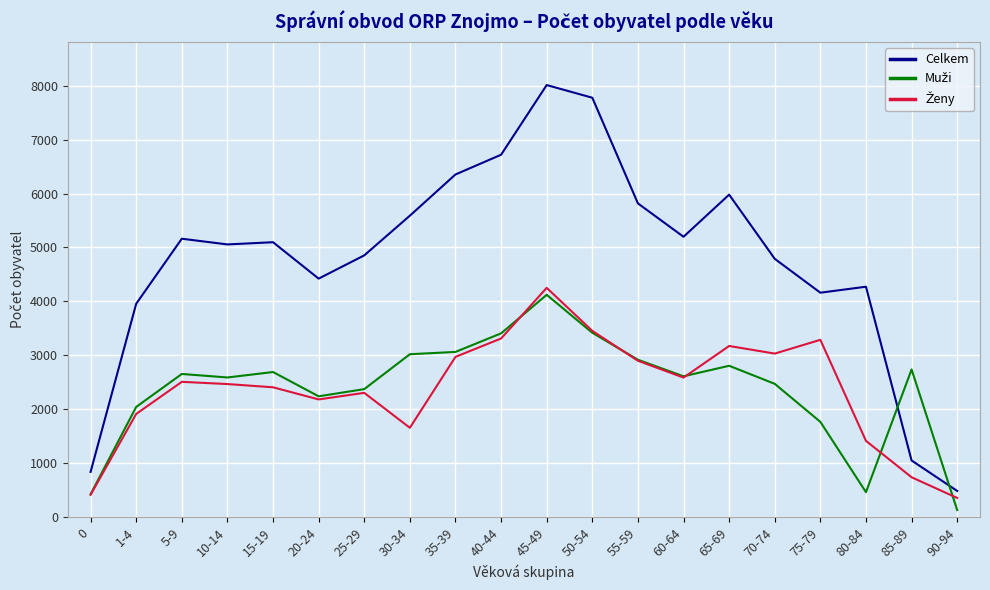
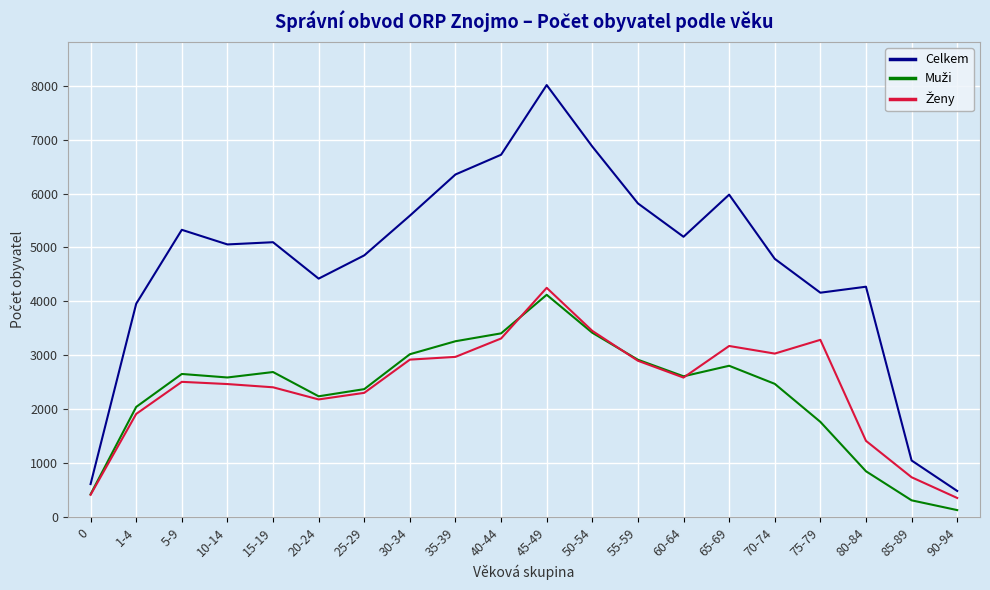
  {
    "Celkem": {
-     "0": 800,
+     "0": 600,
      "1-4": 4000,
-     "5-9": 5200,
+     "5-9": 5300,
      "10-14": 5100,
      "15-19": 5100,
      "20-24": 4400,
      "25-29": 4900,
      "30-34": 5600,
      "35-39": 6400,
      "40-44": 6700,
      "45-49": 8000,
-     "50-54": 7800,
+     "50-54": 6900,
      "55-59": 5800,
      "60-64": 5200,
      "65-69": 6000,
      "70-74": 4800,
      "75-79": 4200,
      "80-84": 4300,
      "85-89": 1100,
      "90-94": 500
    },
    "Muži": {
      "1-4": 2000,
      "5-9": 2700,
      "10-14": 2600,
      "15-19": 2700,
      "20-24": 2200,
      "25-29": 2400,
      "30-34": 3000,
-     "35-39": 3100,
+     "35-39": 3300,
      "40-44": 3400,
      "45-49": 4100,
      "65-69": 2800,
      "70-74": 2500,
      "75-79": 1800,
-     "80-84": 500,
-     "85-89": 2700,
+     "80-84": 900,
+     "85-89": 300,
      "90-94": 100
    },
    "Ženy": {
      "1-4": 1900,
      "5-9": 2500,
      "10-14": 2500,
      "15-19": 2400,
      "20-24": 2200,
      "25-29": 2300,
-     "30-34": 1700,
+     "30-34": 2900,
      "35-39": 3000,
      "40-44": 3300,
      "45-49": 4300,
      "65-69": 3200,
      "70-74": 3000,
      "75-79": 3300,
      "80-84": 1400,
      "85-89": 700,
      "90-94": 400
    }
  }
